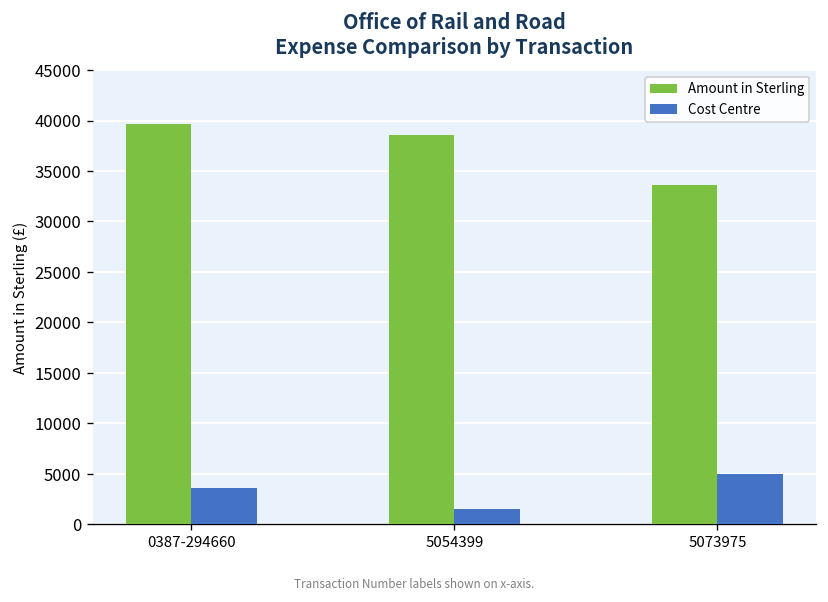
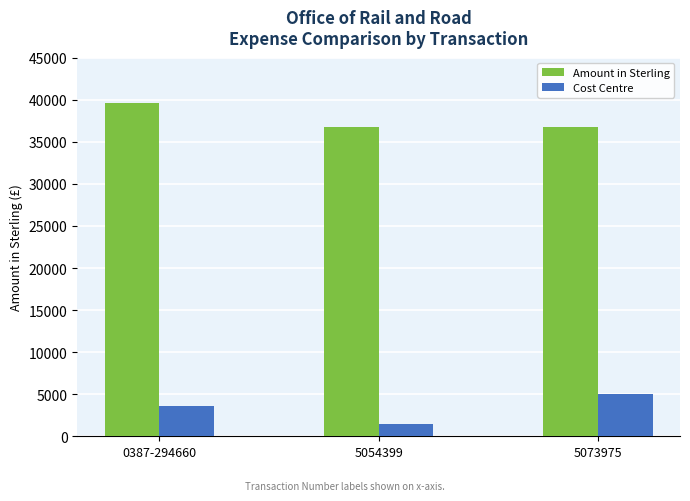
  {
    "Amount in Sterling": {
      "0387-294660": 40000,
-     "5054399": 39000,
-     "5073975": 34000
+     "5054399": 37000,
+     "5073975": 37000
    },
    "Cost Centre": {
      "0387-294660": 4000,
      "5054399": 2000,
      "5073975": 5000
    }
  }
